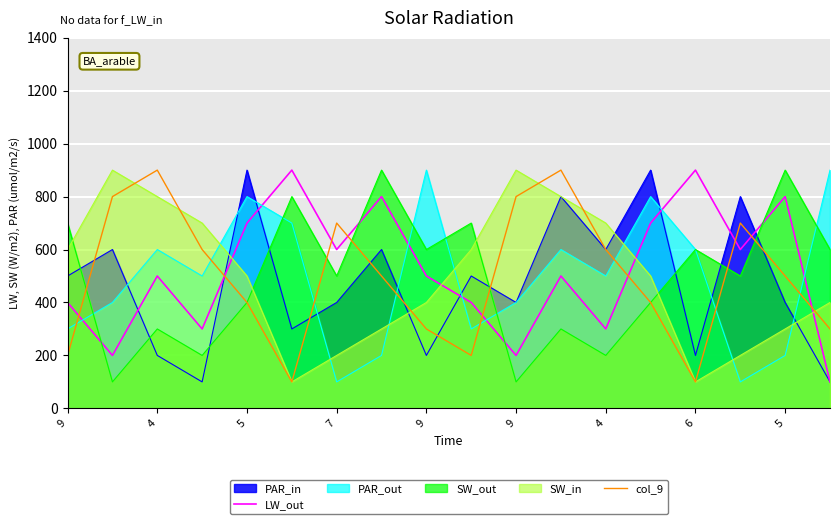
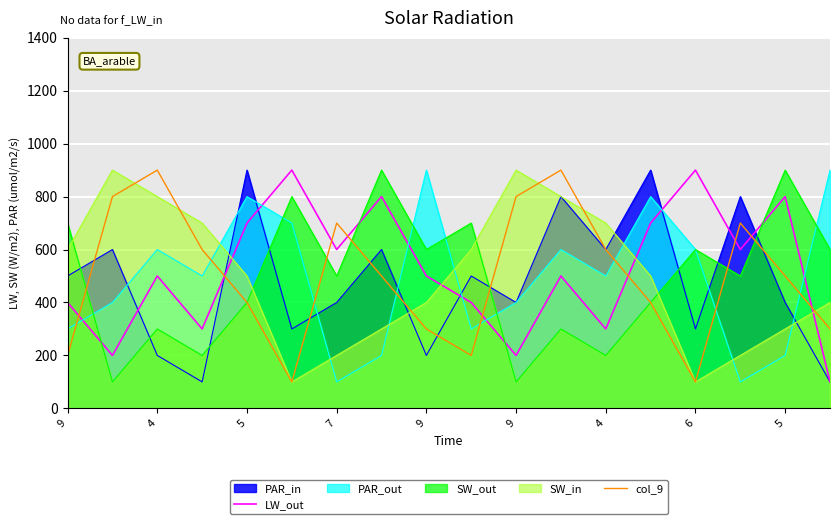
  {
    "PAR_in": {
-     "6": 200
+     "6": 300
    },
    "LW_out": {
      "6": 900
    }
  }
